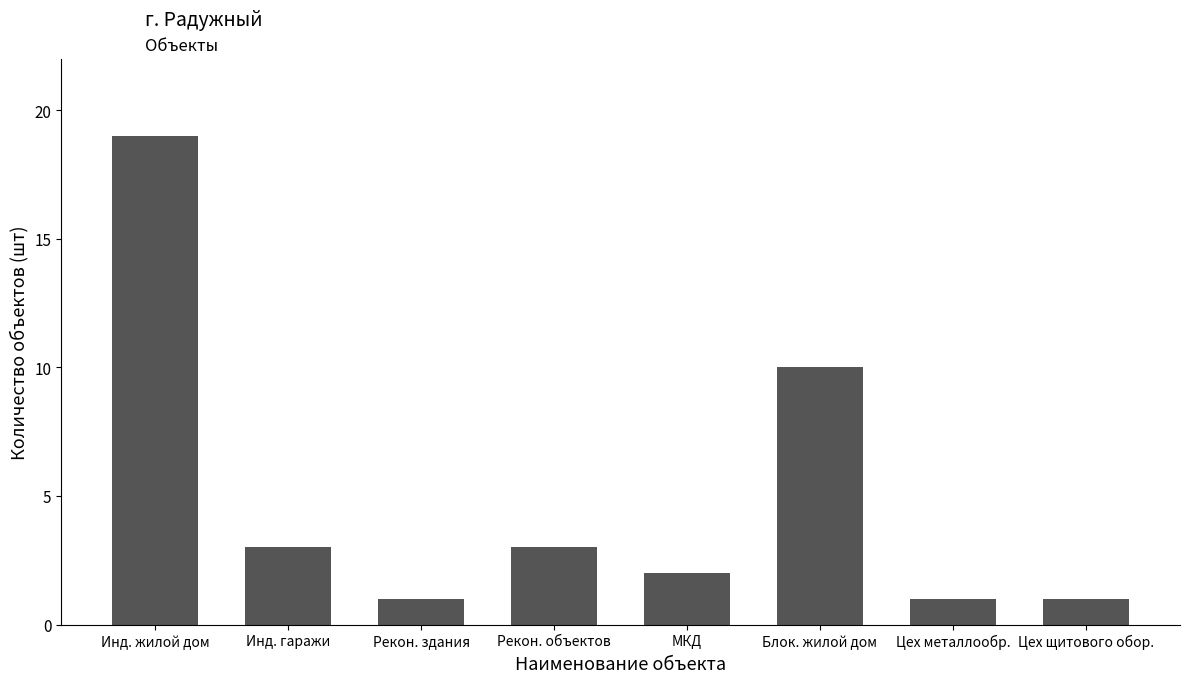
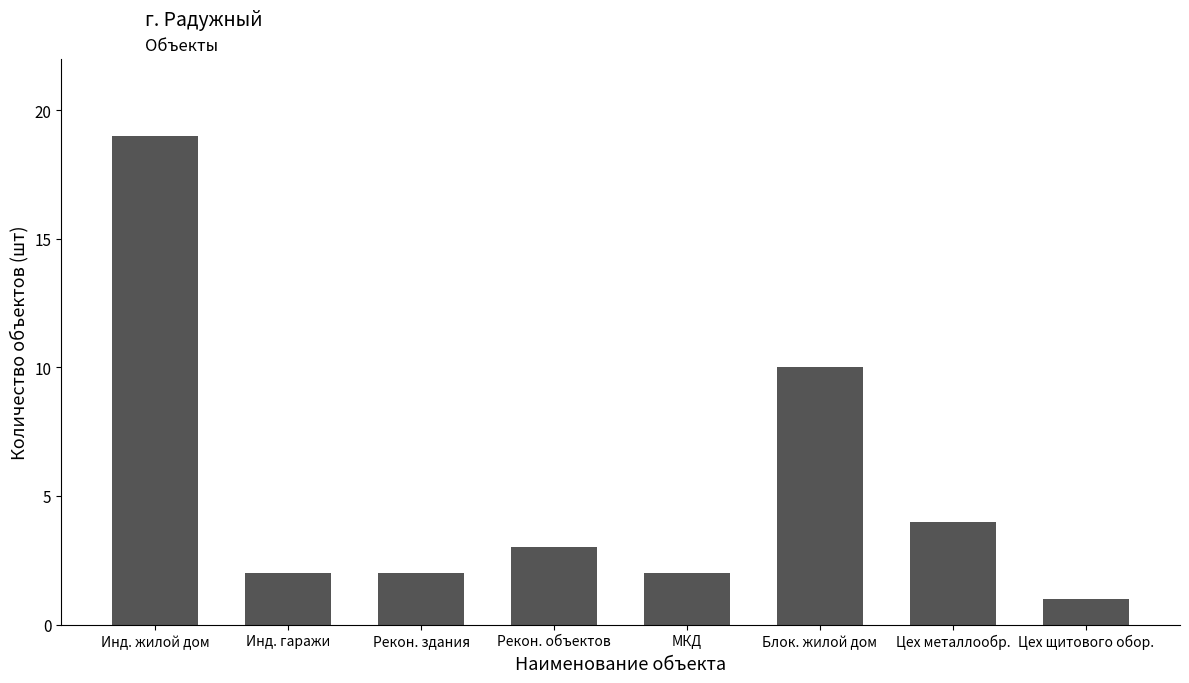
  {
    "Инд. жилой дом": 19,
-   "Инд. гаражи": 3,
-   "Рекон. здания": 1,
+   "Инд. гаражи": 2,
+   "Рекон. здания": 2,
    "Рекон. объектов": 3,
    "МКД": 2,
    "Блок. жилой дом": 10,
-   "Цех металлообр.": 1,
+   "Цех металлообр.": 4,
    "Цех щитового обор.": 1
  }
